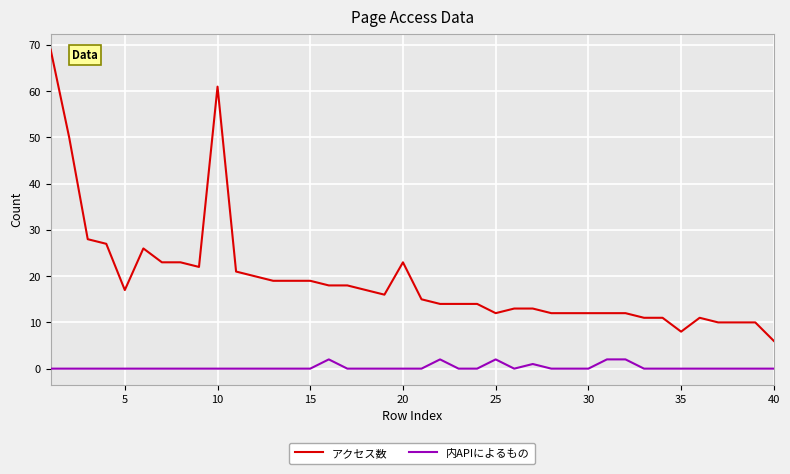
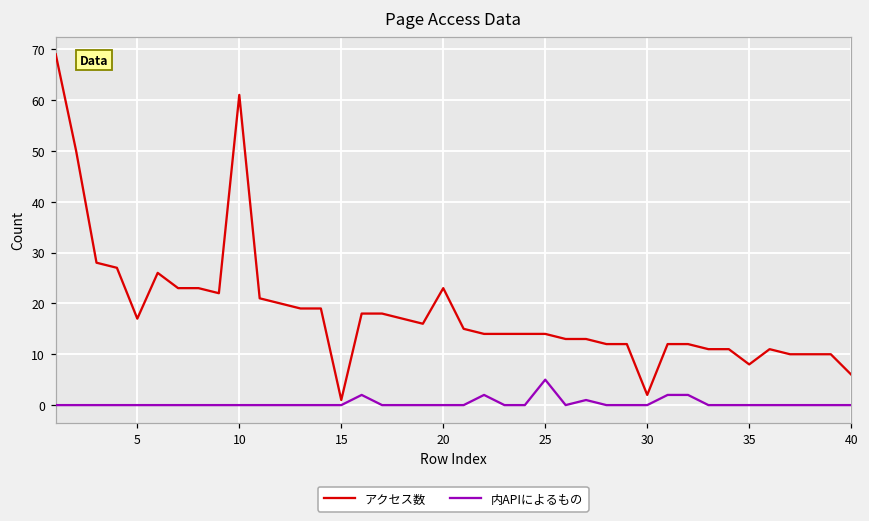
  {
    "アクセス数": {
      "5": 17,
      "10": 61,
-     "15": 19,
+     "15": 1,
      "20": 23,
-     "25": 12,
-     "30": 12,
+     "25": 14,
+     "30": 2,
      "35": 8,
      "40": 6
    },
    "内APIによるもの": {
      "5": 0,
      "10": 0,
      "15": 0,
      "20": 0,
-     "25": 2,
+     "25": 5,
      "30": 0,
      "35": 0,
      "40": 0
    }
  }
